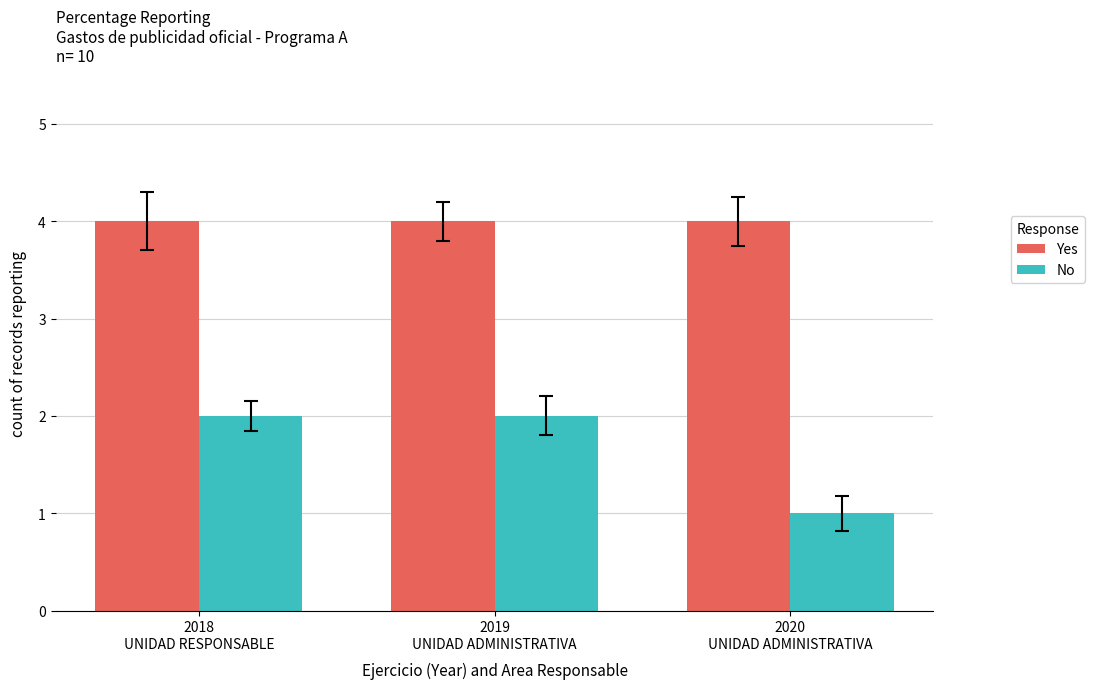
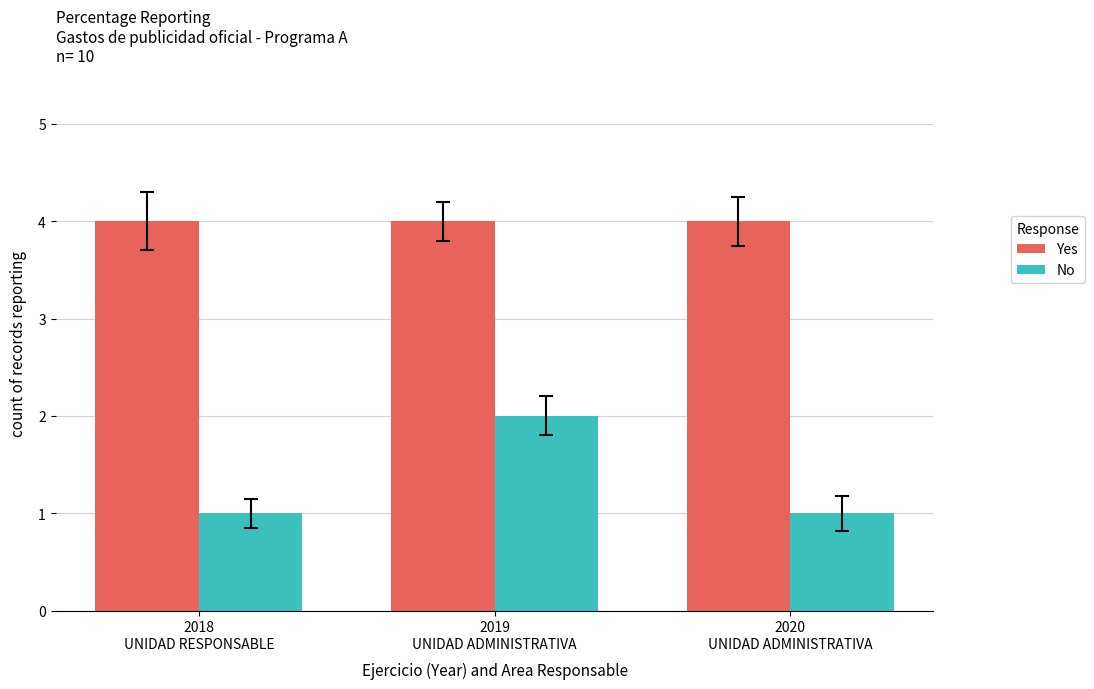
  {
    "Yes": {
      "2018 UNIDAD RESPONSABLE": 4,
      "2019 UNIDAD ADMINISTRATIVA": 4,
      "2020 UNIDAD ADMINISTRATIVA": 4
    },
    "No": {
-     "2018 UNIDAD RESPONSABLE": 2,
+     "2018 UNIDAD RESPONSABLE": 1,
      "2019 UNIDAD ADMINISTRATIVA": 2,
      "2020 UNIDAD ADMINISTRATIVA": 1
    }
  }
